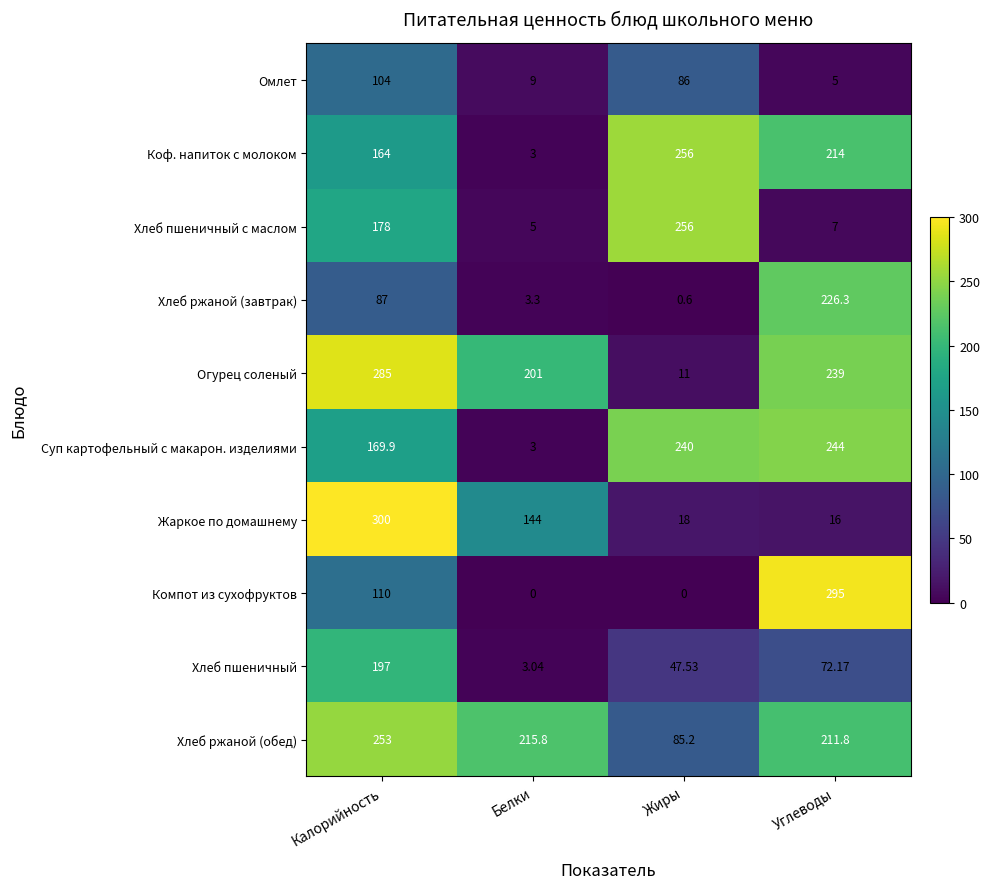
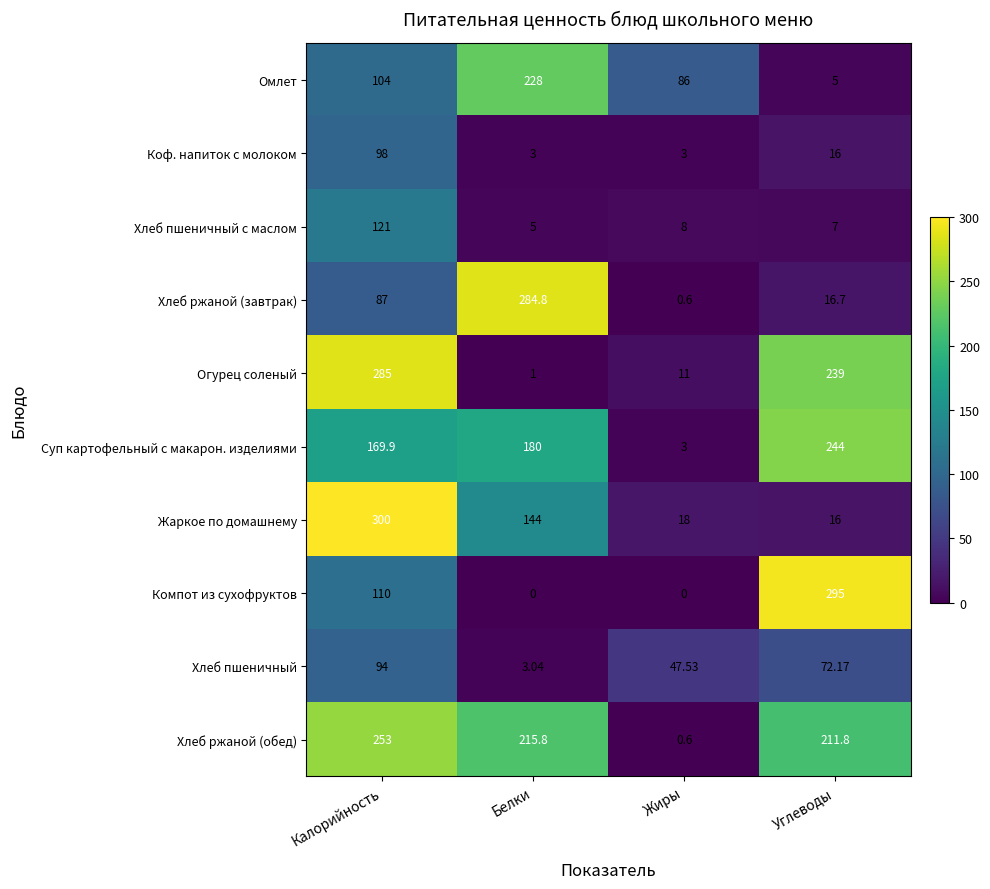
  {
    "Омлет": {
      "Калорийность": 104,
-     "Белки": 9,
+     "Белки": 228,
      "Жиры": 86,
      "Углеводы": 5
    },
    "Коф. напиток с молоком": {
-     "Калорийность": 164,
+     "Калорийность": 98,
      "Белки": 3,
-     "Жиры": 256,
-     "Углеводы": 214
+     "Жиры": 3,
+     "Углеводы": 16
    },
    "Хлеб пшеничный с маслом": {
-     "Калорийность": 178,
+     "Калорийность": 121,
      "Белки": 5,
-     "Жиры": 256,
+     "Жиры": 8,
      "Углеводы": 7
    },
    "Хлеб ржаной (завтрак)": {
      "Калорийность": 87,
-     "Белки": 3.3,
+     "Белки": 284.8,
      "Жиры": 0.6,
-     "Углеводы": 226.3
+     "Углеводы": 16.7
    },
    "Огурец соленый": {
      "Калорийность": 285,
-     "Белки": 201,
+     "Белки": 1,
      "Жиры": 11,
      "Углеводы": 239
    },
    "Суп картофельный с макарон. изделиями": {
      "Калорийность": 169.9,
-     "Белки": 3,
-     "Жиры": 240,
+     "Белки": 180,
+     "Жиры": 3,
      "Углеводы": 244
    },
    "Жаркое по домашнему": {
      "Калорийность": 300,
      "Белки": 144,
      "Жиры": 18,
      "Углеводы": 16
    },
    "Компот из сухофруктов": {
      "Калорийность": 110,
      "Белки": 0,
      "Жиры": 0,
      "Углеводы": 295
    },
    "Хлеб пшеничный": {
-     "Калорийность": 197,
+     "Калорийность": 94,
      "Белки": 3.04,
      "Жиры": 47.53,
      "Углеводы": 72.17
    },
    "Хлеб ржаной (обед)": {
      "Калорийность": 253,
      "Белки": 215.8,
-     "Жиры": 85.2,
+     "Жиры": 0.6,
      "Углеводы": 211.8
    }
  }
